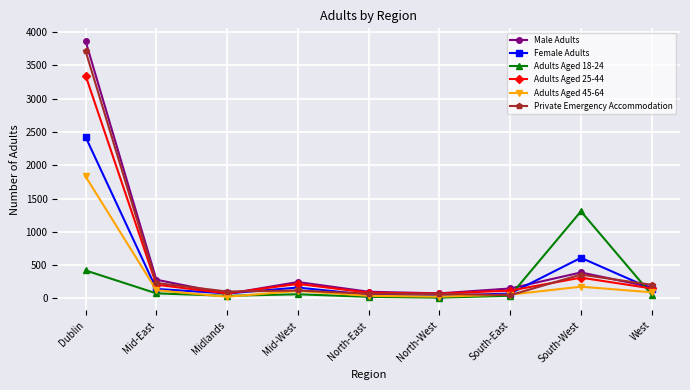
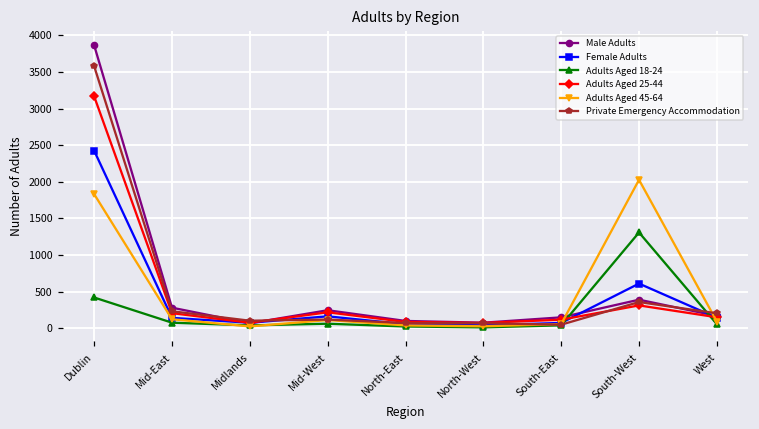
  {
    "Male Adults": {
      "Dublin": 3900,
      "Mid-East": 300
    },
    "Female Adults": {
      "Dublin": 2400,
      "Mid-West": 200,
      "South-West": 600
    },
    "Adults Aged 18-24": {
      "Dublin": 400,
      "Mid-East": 100,
      "Mid-West": 100,
      "South-West": 1300
    },
    "Adults Aged 25-44": {
-     "Dublin": 3300,
+     "Dublin": 3200,
      "South-West": 300
    },
    "Adults Aged 45-64": {
      "Dublin": 1800,
-     "South-West": 200
+     "South-West": 2000
    },
    "Private Emergency Accommodation": {
-     "Dublin": 3700
+     "Dublin": 3600
    }
  }
